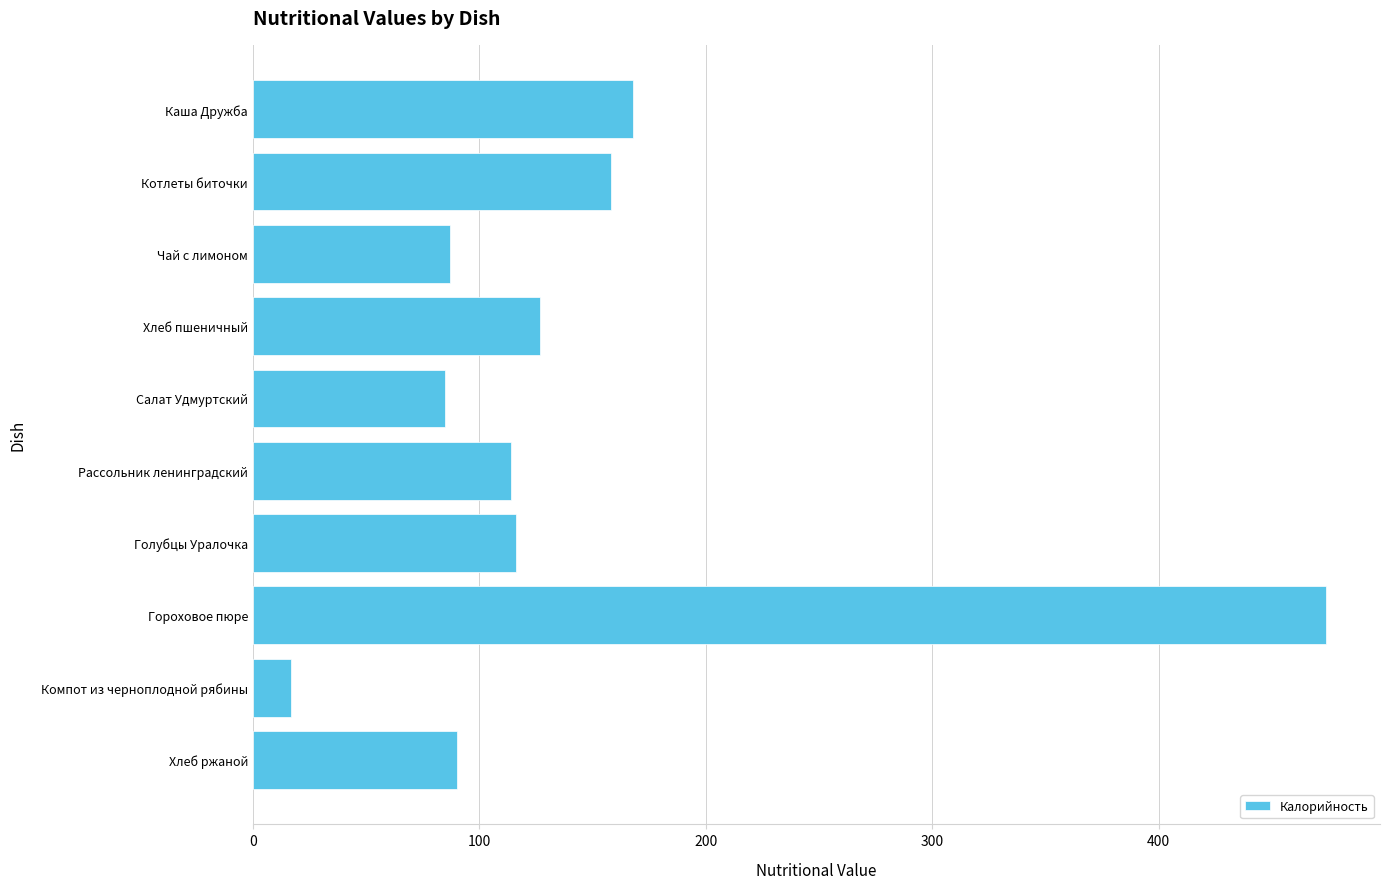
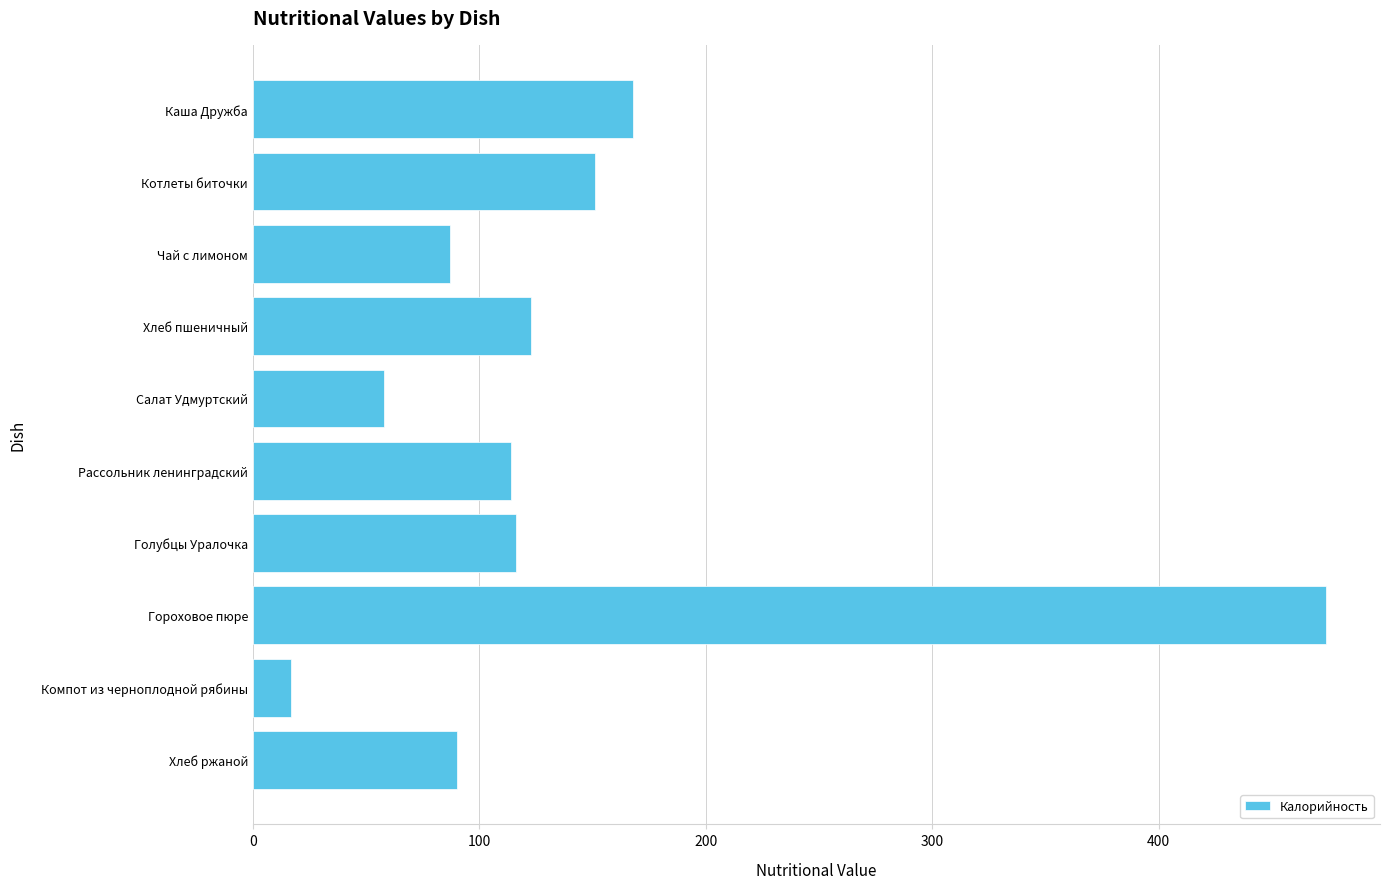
  {
    "Каша Дружба": 168,
-   "Котлеты биточки": 158,
+   "Котлеты биточки": 151,
    "Чай с лимоном": 87,
-   "Хлеб пшеничный": 127,
-   "Салат Удмуртский": 85,
+   "Хлеб пшеничный": 123,
+   "Салат Удмуртский": 58,
    "Рассольник ленинградский": 114,
    "Голубцы Уралочка": 116,
    "Гороховое пюре": 474,
    "Компот из черноплодной рябины": 17,
    "Хлеб ржаной": 90
  }
